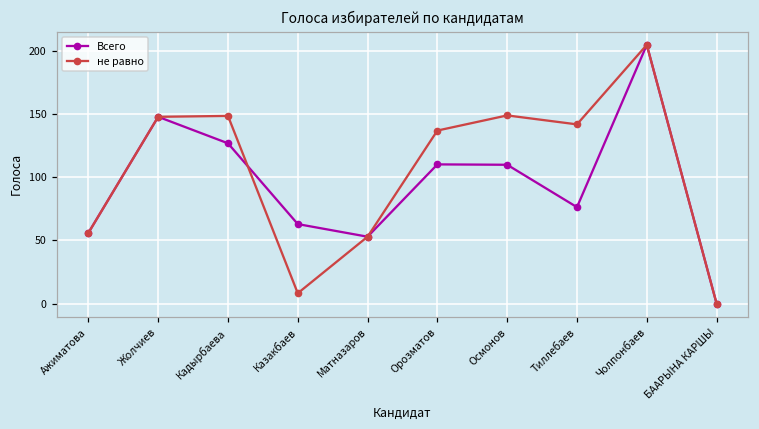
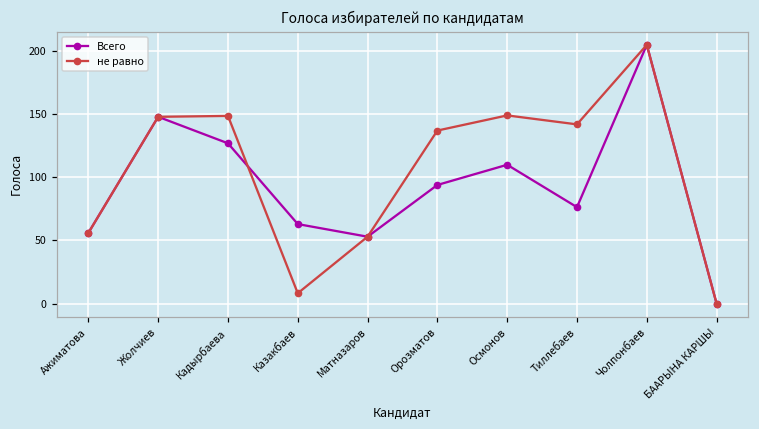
  {
    "Всего": {
      "Кадырбаева": 127,
      "Казакбаев": 63,
-     "Орозматов": 110,
+     "Орозматов": 94,
      "Осмонов": 110,
      "Тиллебаев": 76
    },
    "не равно": {
      "Кадырбаева": 149,
      "Казакбаев": 8,
      "Орозматов": 137,
      "Осмонов": 149,
      "Тиллебаев": 142
    }
  }
